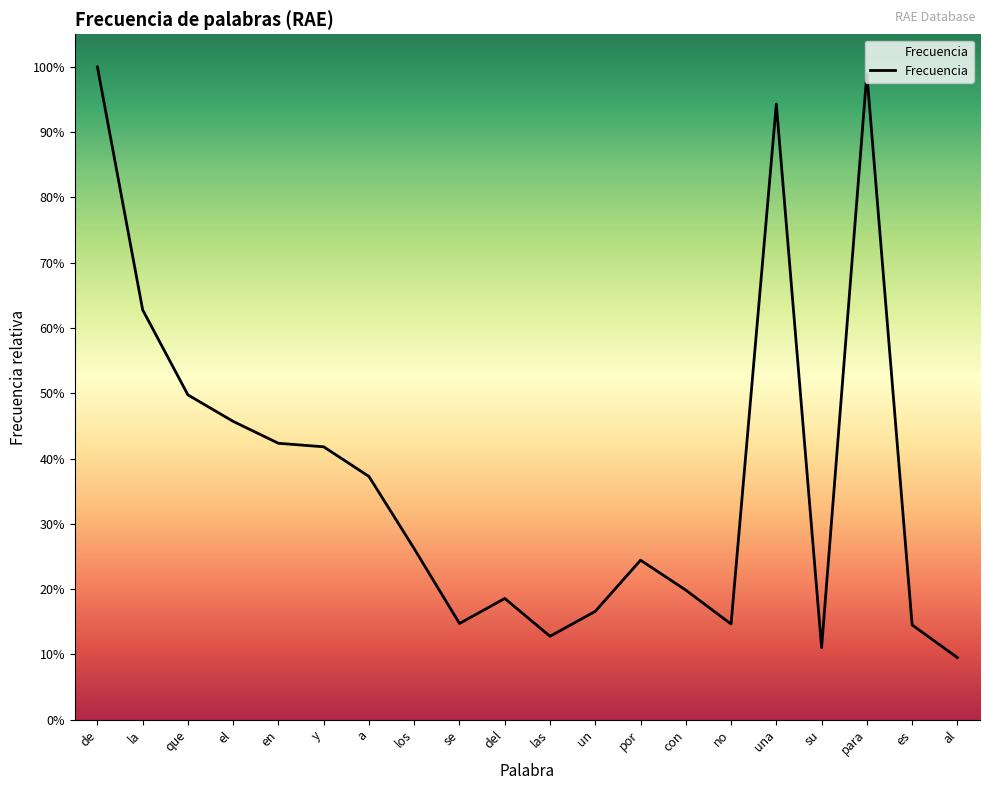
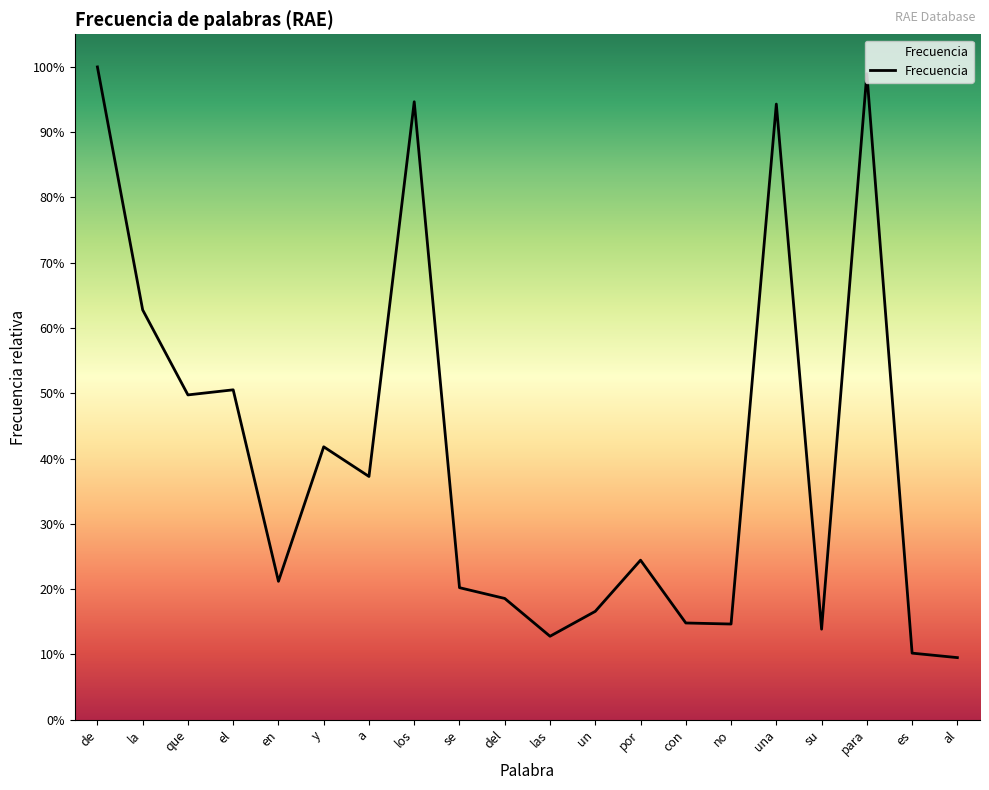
  {
    "de": "100%",
    "la": "63%",
    "que": "50%",
-   "el": "46%",
-   "en": "42%",
+   "el": "51%",
+   "en": "21%",
    "y": "42%",
    "a": "37%",
-   "los": "26%",
-   "se": "15%",
+   "los": "95%",
+   "se": "20%",
    "del": "19%",
    "las": "13%",
    "un": "17%",
    "por": "24%",
-   "con": "20%",
+   "con": "15%",
    "no": "15%",
    "una": "94%",
-   "su": "11%",
-   "es": "15%",
+   "su": "14%",
+   "es": "10%",
    "al": "10%"
  }
